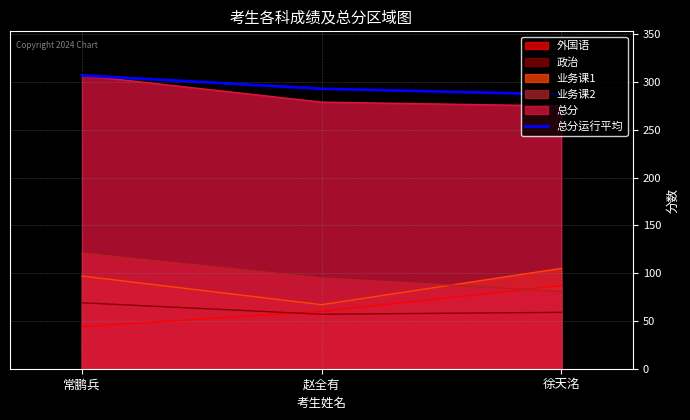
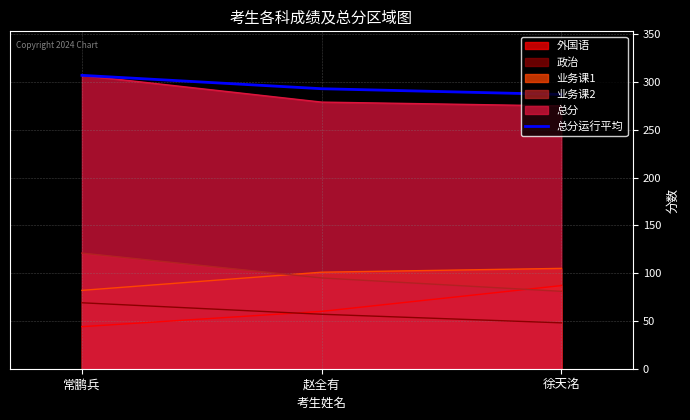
  {
    "外国语": {
      "常鹏兵": 40,
      "赵全有": 60,
      "徐天洺": 90
    },
    "政治": {
      "常鹏兵": 70,
      "赵全有": 60,
-     "徐天洺": 60
+     "徐天洺": 50
    },
    "业务课1": {
-     "常鹏兵": 100,
-     "赵全有": 70,
+     "常鹏兵": 80,
+     "赵全有": 100,
      "徐天洺": 110
    },
    "总分运行平均": {
      "赵全有": 290
    }
  }
